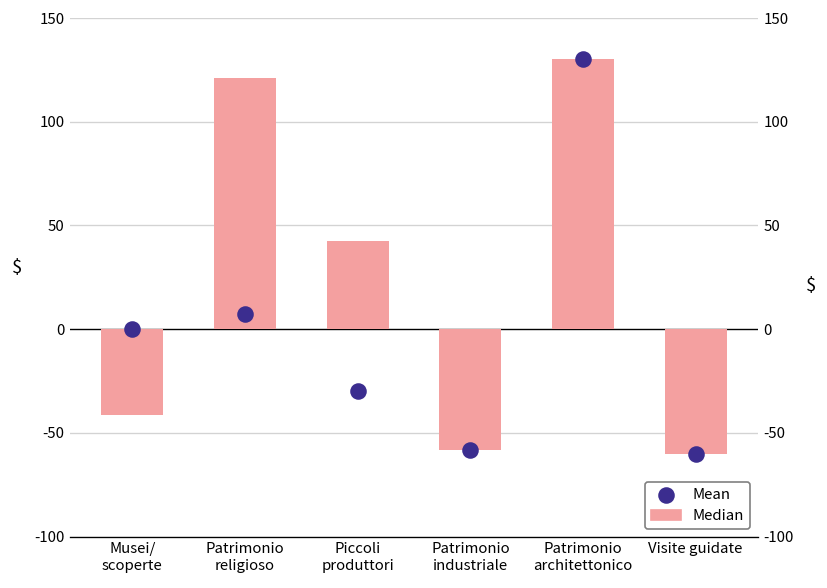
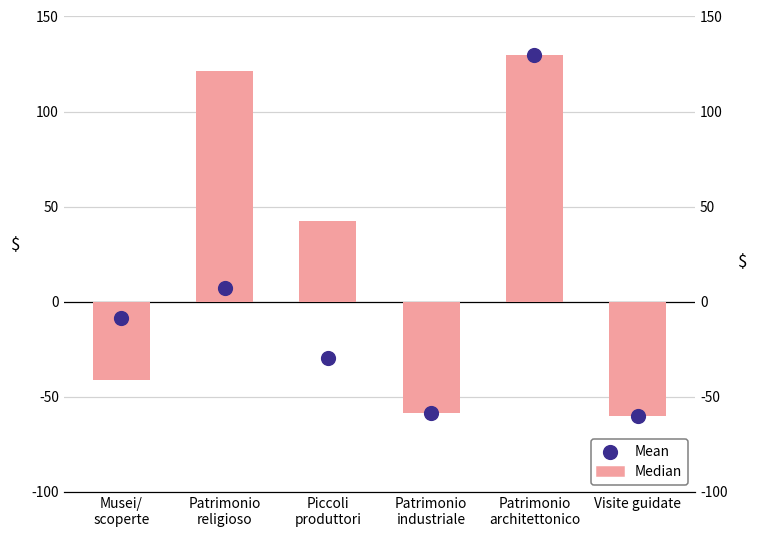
  {
    "Mean": {
-     "Musei/ scoperte": 0
+     "Musei/ scoperte": -8
    },
    "Median": {
      "Musei/ scoperte": -41,
      "Patrimonio religioso": 121,
      "Piccoli produttori": 42,
      "Patrimonio industriale": -58,
      "Patrimonio architettonico": 130,
      "Visite guidate": -60
    }
  }
